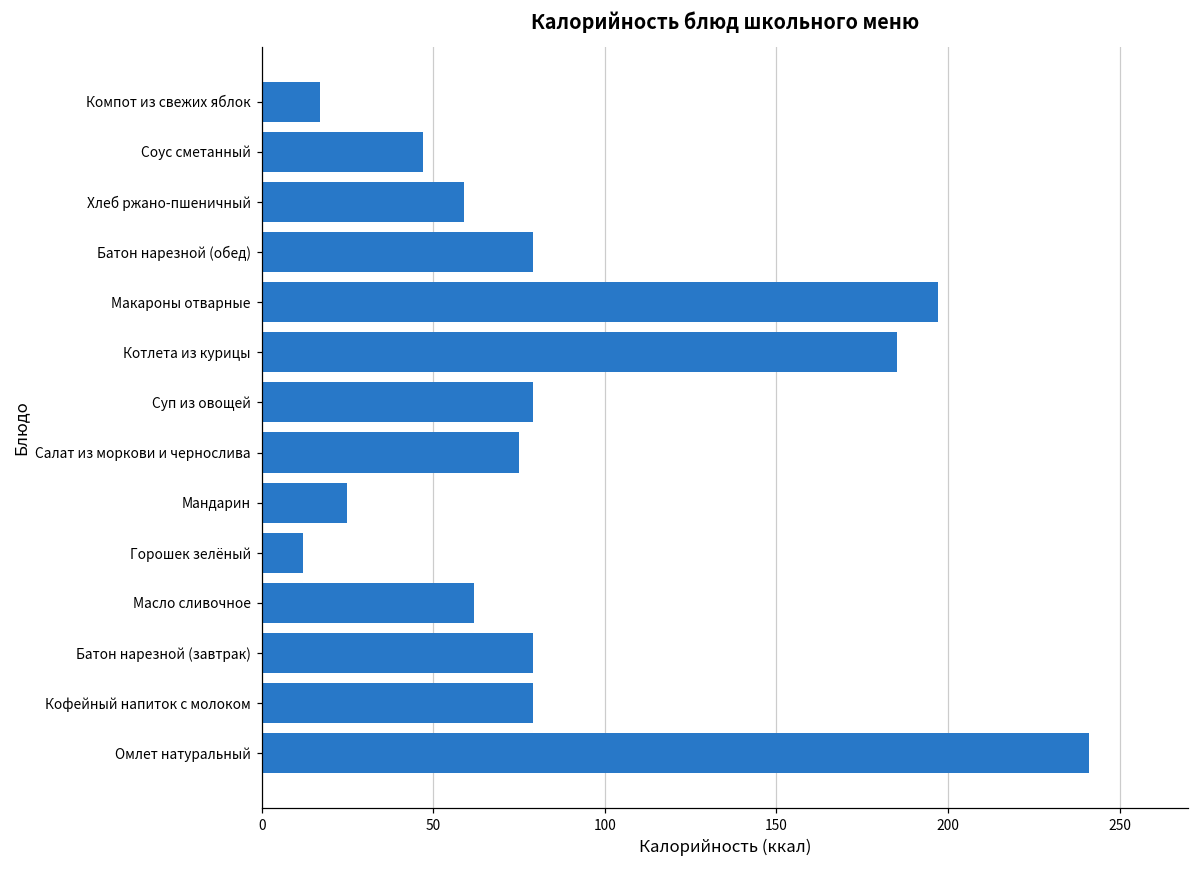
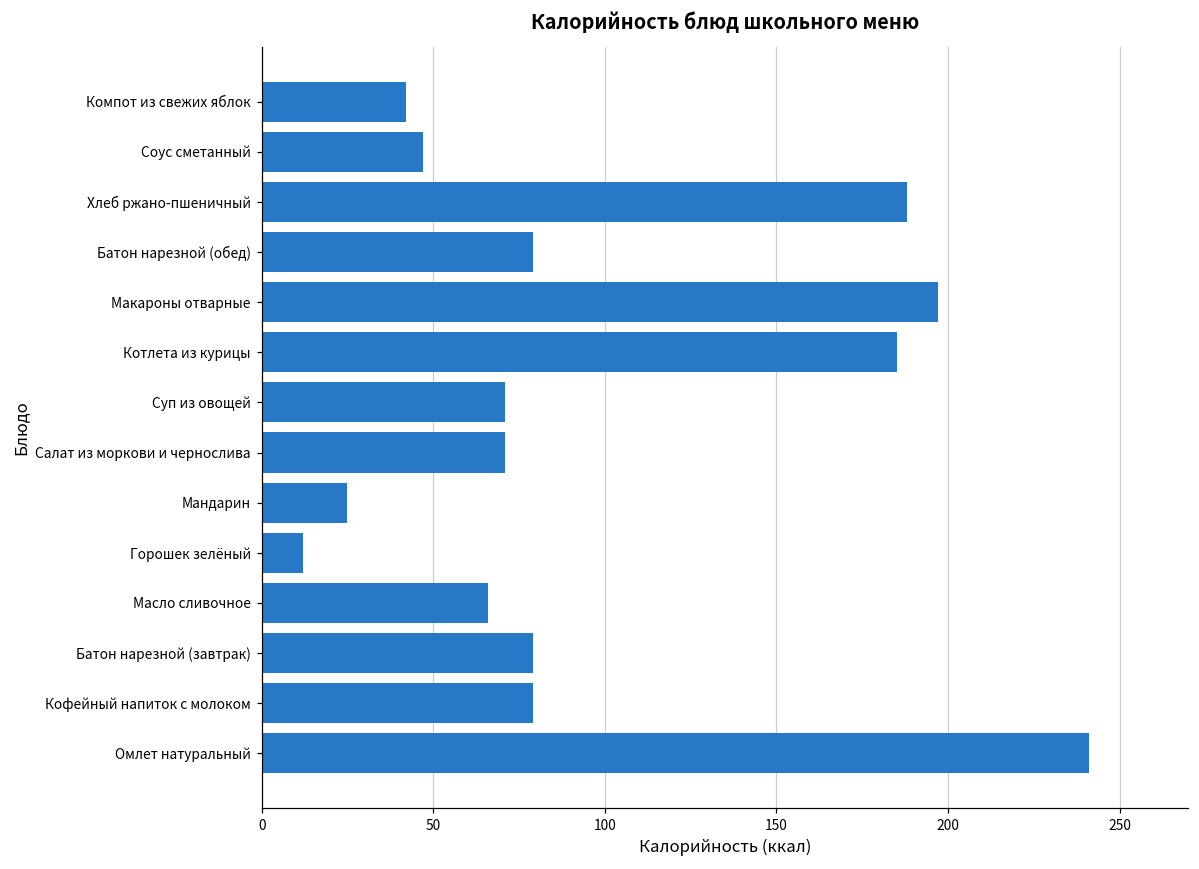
  {
-   "Компот из свежих яблок": 17,
+   "Компот из свежих яблок": 42,
    "Соус сметанный": 47,
-   "Хлеб ржано-пшеничный": 59,
+   "Хлеб ржано-пшеничный": 188,
    "Батон нарезной (обед)": 79,
    "Макароны отварные": 197,
    "Котлета из курицы": 185,
-   "Суп из овощей": 79,
-   "Салат из моркови и чернослива": 75,
+   "Суп из овощей": 71,
+   "Салат из моркови и чернослива": 71,
    "Мандарин": 25,
    "Горошек зелёный": 12,
-   "Масло сливочное": 62,
+   "Масло сливочное": 66,
    "Батон нарезной (завтрак)": 79,
    "Кофейный напиток с молоком": 79,
    "Омлет натуральный": 241
  }
